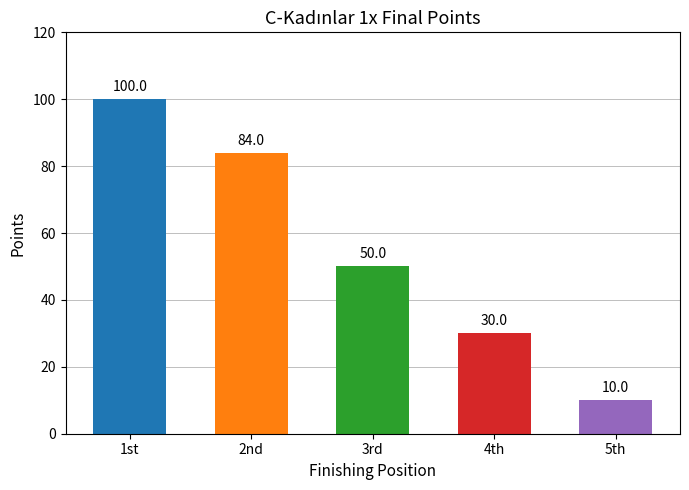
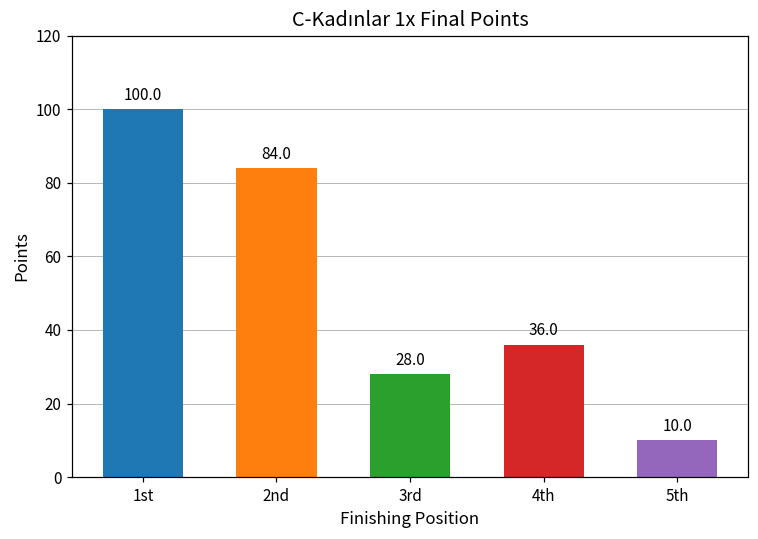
  {
    "1st": 100.0,
    "2nd": 84.0,
-   "3rd": 50.0,
-   "4th": 30.0,
+   "3rd": 28.0,
+   "4th": 36.0,
    "5th": 10.0
  }
